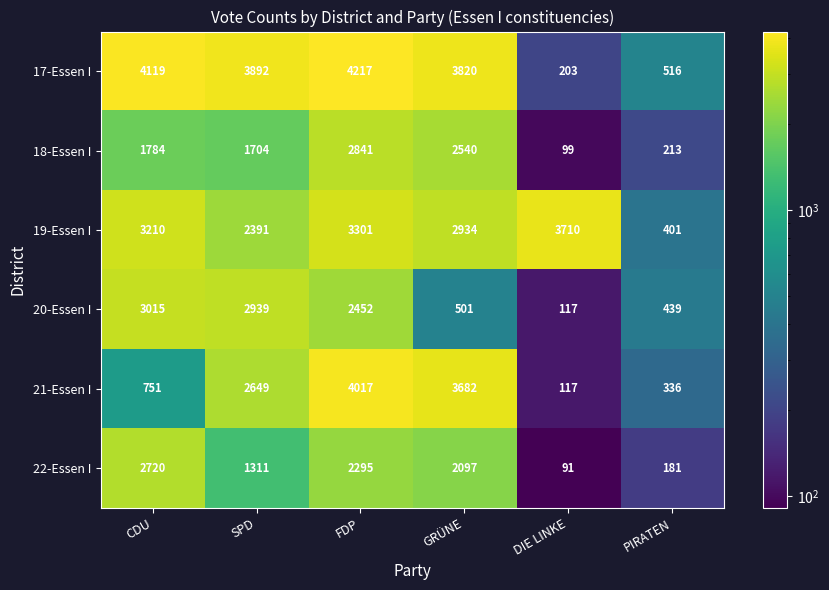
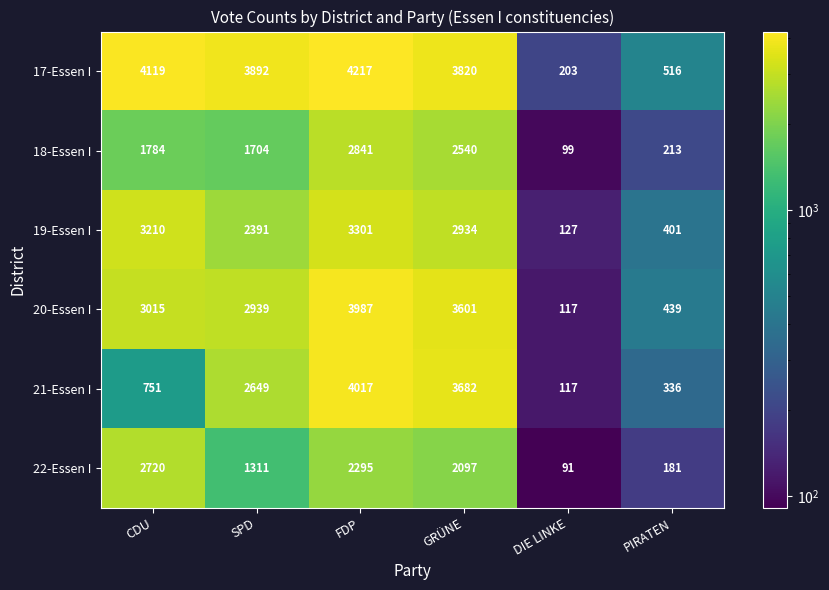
  {
    "17-Essen I": {
      "CDU": 4119,
      "SPD": 3892,
      "FDP": 4217,
      "GRÜNE": 3820,
      "DIE LINKE": 203,
      "PIRATEN": 516
    },
    "18-Essen I": {
      "CDU": 1784,
      "SPD": 1704,
      "FDP": 2841,
      "GRÜNE": 2540,
      "DIE LINKE": 99,
      "PIRATEN": 213
    },
    "19-Essen I": {
      "CDU": 3210,
      "SPD": 2391,
      "FDP": 3301,
      "GRÜNE": 2934,
-     "DIE LINKE": 3710,
+     "DIE LINKE": 127,
      "PIRATEN": 401
    },
    "20-Essen I": {
      "CDU": 3015,
      "SPD": 2939,
-     "FDP": 2452,
-     "GRÜNE": 501,
+     "FDP": 3987,
+     "GRÜNE": 3601,
      "DIE LINKE": 117,
      "PIRATEN": 439
    },
    "21-Essen I": {
      "CDU": 751,
      "SPD": 2649,
      "FDP": 4017,
      "GRÜNE": 3682,
      "DIE LINKE": 117,
      "PIRATEN": 336
    },
    "22-Essen I": {
      "CDU": 2720,
      "SPD": 1311,
      "FDP": 2295,
      "GRÜNE": 2097,
      "DIE LINKE": 91,
      "PIRATEN": 181
    }
  }
